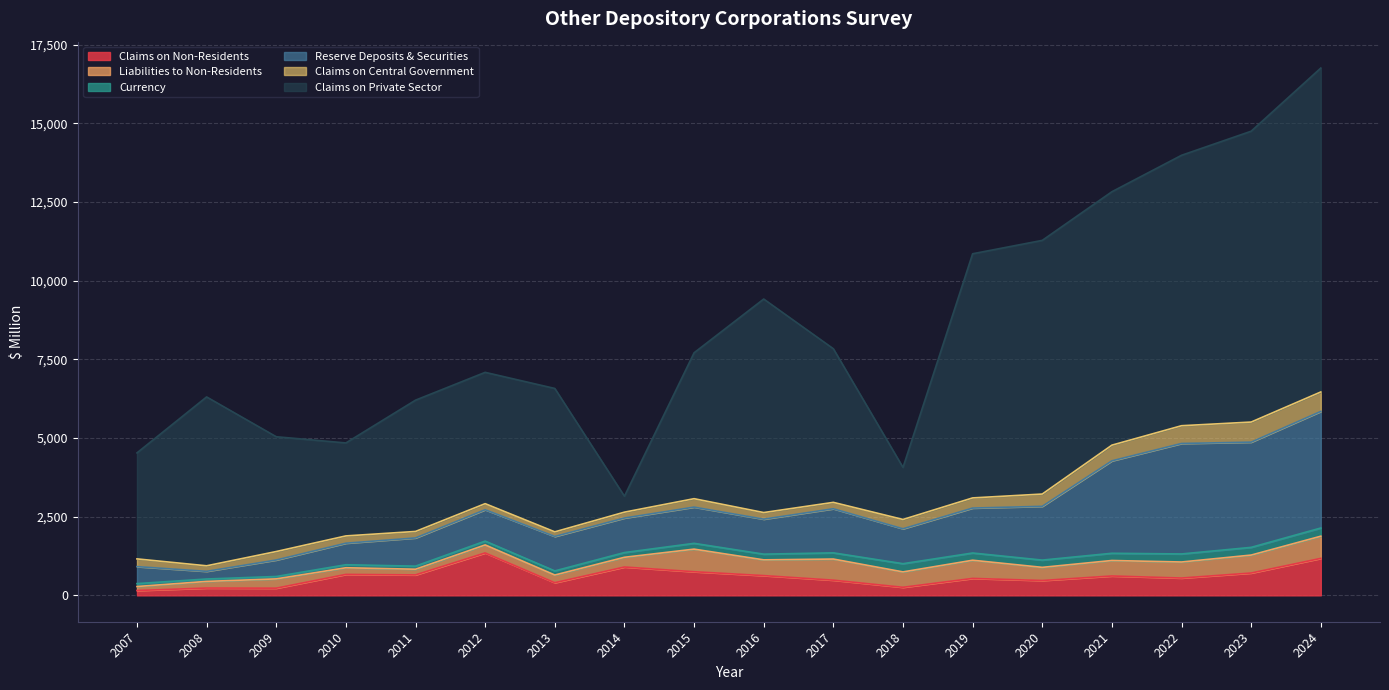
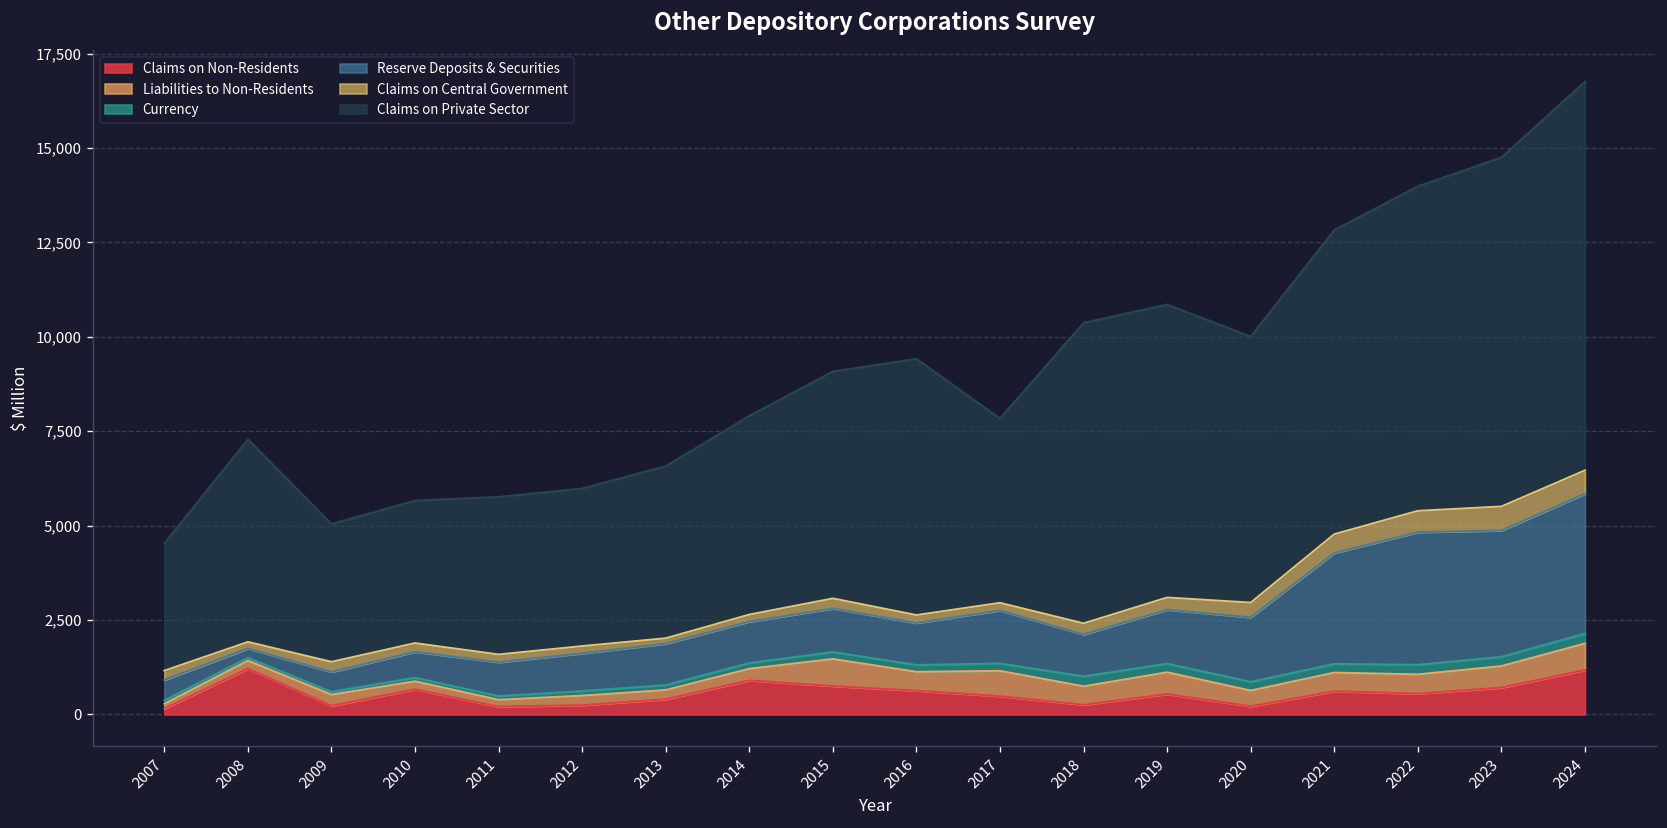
  {
    "Claims on Non-Residents": {
      "2007": "200",
-     "2008": "200",
+     "2008": "1,200",
      "2009": "200",
      "2010": "700",
-     "2011": "700",
-     "2012": "1,300",
+     "2011": "200",
+     "2012": "200",
      "2013": "400",
      "2014": "900",
      "2015": "800",
      "2016": "600",
      "2017": "500",
      "2018": "300",
      "2019": "500",
-     "2020": "500",
+     "2020": "200",
      "2021": "600",
      "2022": "600",
      "2023": "700",
      "2024": "1,200"
    },
    "Claims on Private Sector": {
      "2007": "3,400",
      "2008": "5,400",
      "2009": "3,600",
-     "2010": "3,000",
+     "2010": "3,800",
      "2011": "4,200",
      "2012": "4,200",
      "2013": "4,600",
-     "2014": "500",
-     "2015": "4,600",
+     "2014": "5,300",
+     "2015": "6,000",
      "2016": "6,800",
      "2017": "4,900",
-     "2018": "1,700",
+     "2018": "8,000",
      "2019": "7,800",
-     "2020": "8,100",
+     "2020": "7,000",
      "2021": "8,100",
      "2022": "8,600",
      "2023": "9,200",
      "2024": "10,300"
    }
  }
